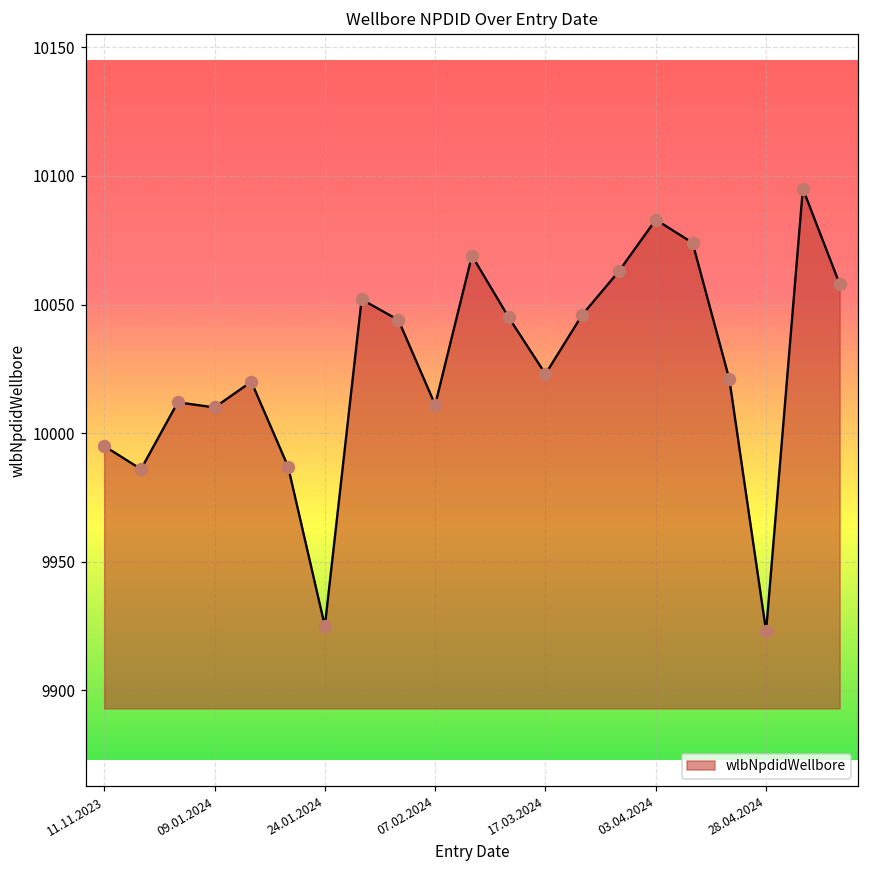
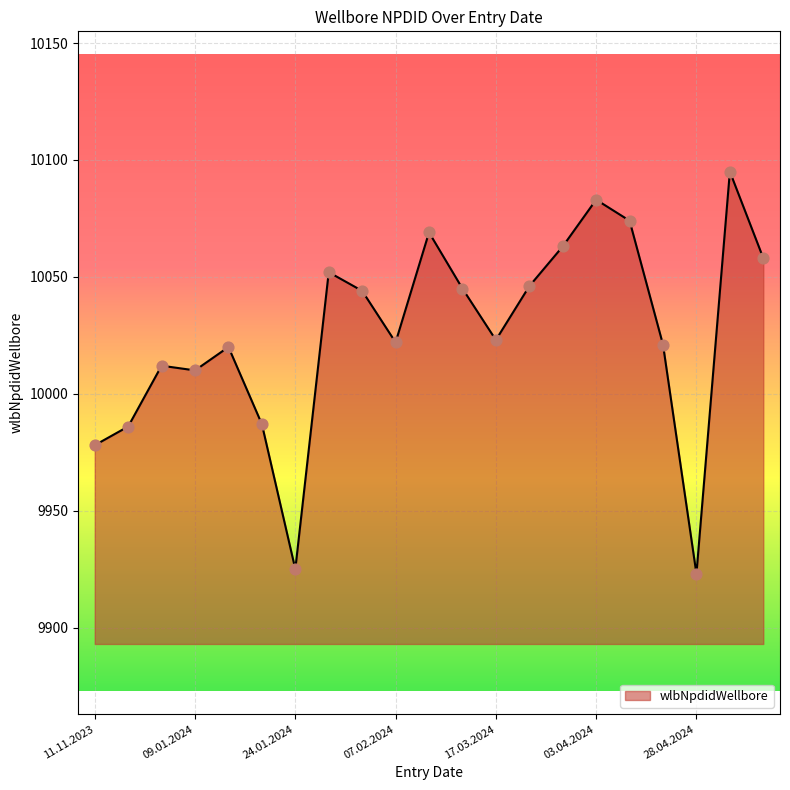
  {
-   "11.11.2023": 9995,
+   "11.11.2023": 9978,
    "24.01.2024": 9925,
-   "07.02.2024": 10011,
+   "07.02.2024": 10022,
    "03.04.2024": 10083,
    "28.04.2024": 9923
  }
